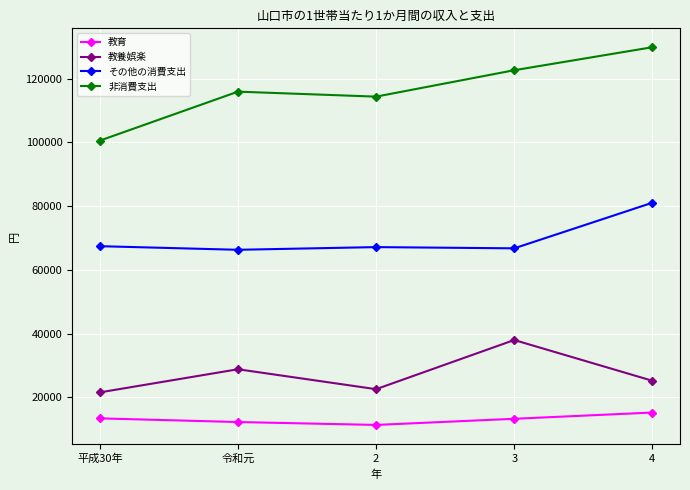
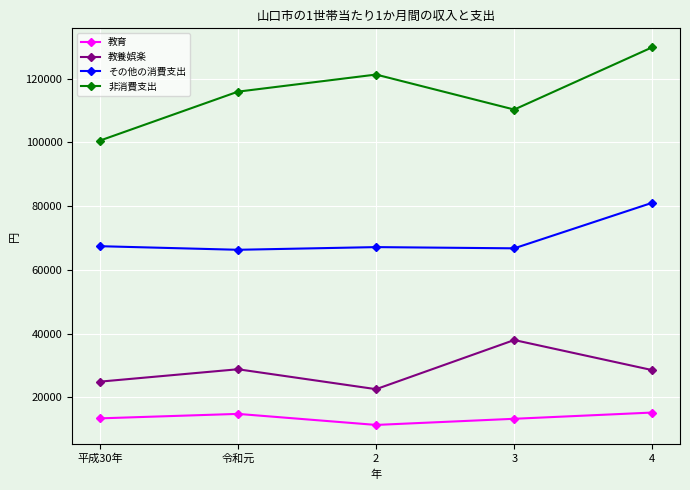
  {
    "教育": {
      "平成30年": 13000,
-     "令和元": 12000,
+     "令和元": 15000,
      "2": 11000,
      "3": 13000,
      "4": 15000
    },
    "教養娯楽": {
-     "平成30年": 22000,
+     "平成30年": 25000,
      "令和元": 29000,
      "2": 23000,
      "3": 38000,
-     "4": 25000
+     "4": 28000
    },
    "その他の消費支出": {
      "平成30年": 67000,
      "令和元": 66000,
      "2": 67000,
      "3": 67000,
      "4": 81000
    },
    "非消費支出": {
      "平成30年": 101000,
      "令和元": 116000,
-     "2": 114000,
-     "3": 123000,
+     "2": 121000,
+     "3": 110000,
      "4": 130000
    }
  }
